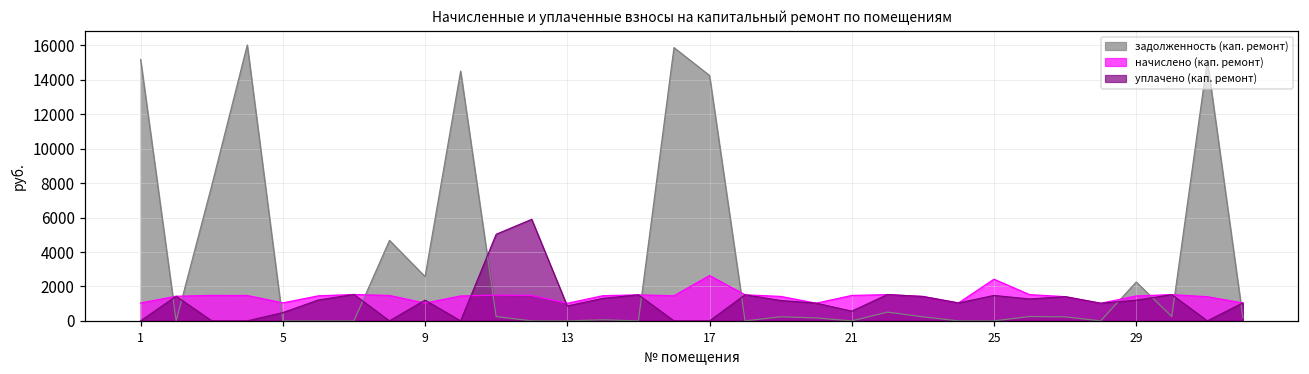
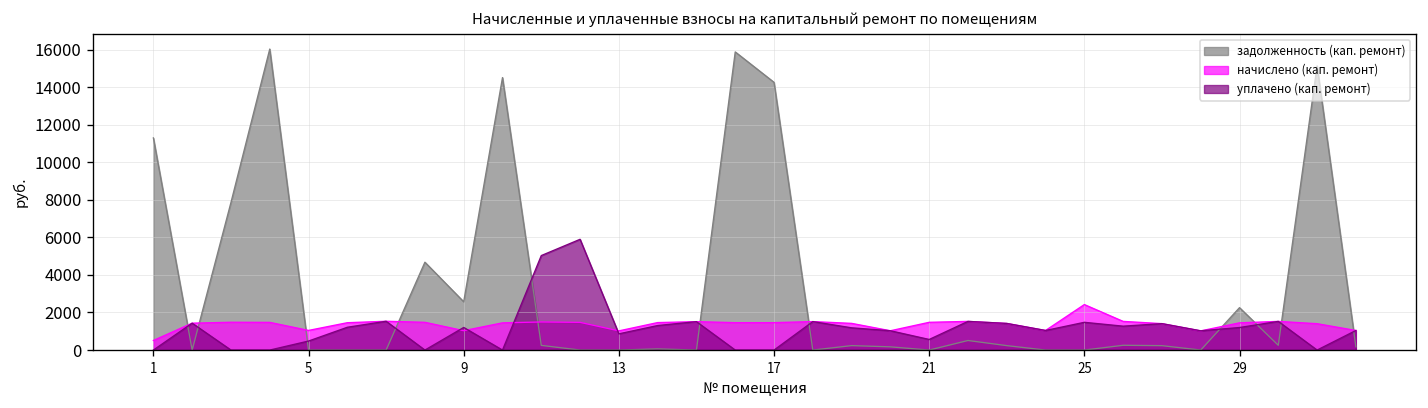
  {
    "задолженность (кап. ремонт)": {
-     "1": 15200,
+     "1": 11300,
      "5": 0,
      "9": 2600,
      "13": 0,
      "17": 14300,
      "21": 0,
      "25": 0,
      "29": 2300
    },
    "начислено (кап. ремонт)": {
-     "1": 1000,
+     "1": 500,
      "5": 1000,
      "9": 1000,
-     "17": 2600,
+     "17": 1500,
      "21": 1500,
      "25": 2400,
      "29": 1400
    },
    "уплачено (кап. ремонт)": {
      "1": 0,
      "5": 500,
      "9": 1200,
      "17": 0,
      "21": 600,
      "25": 1500,
      "29": 1200
    }
  }
